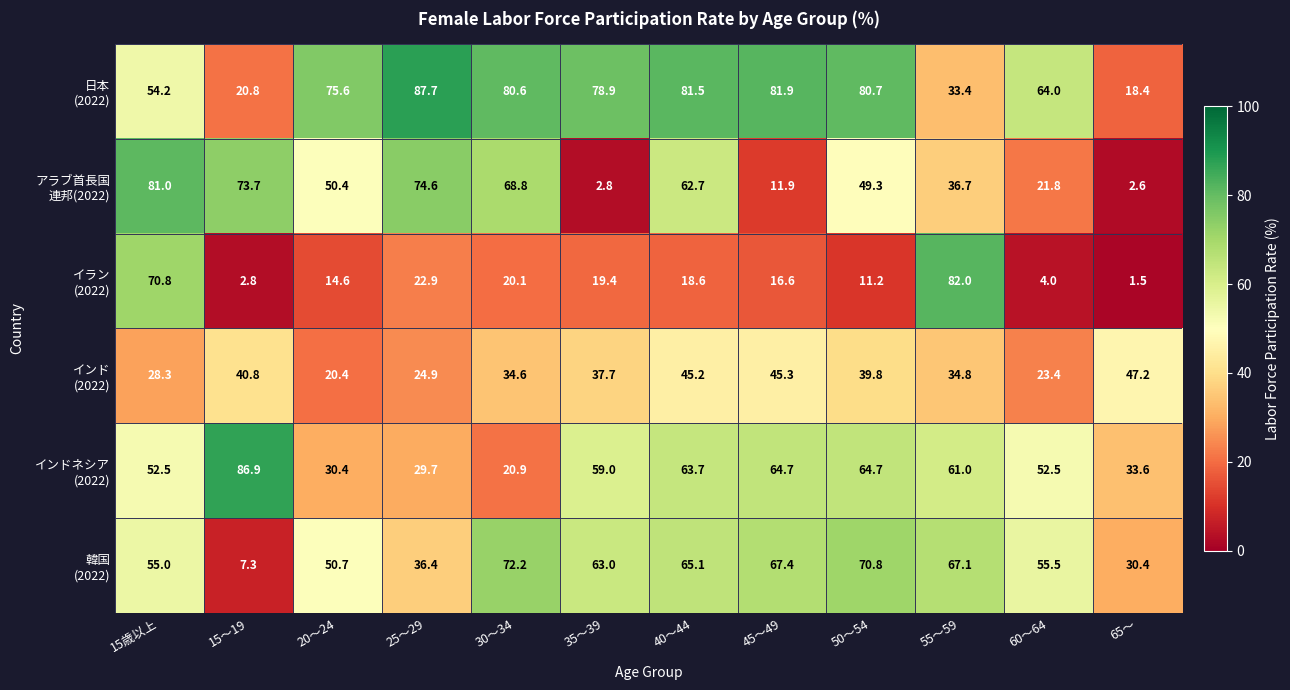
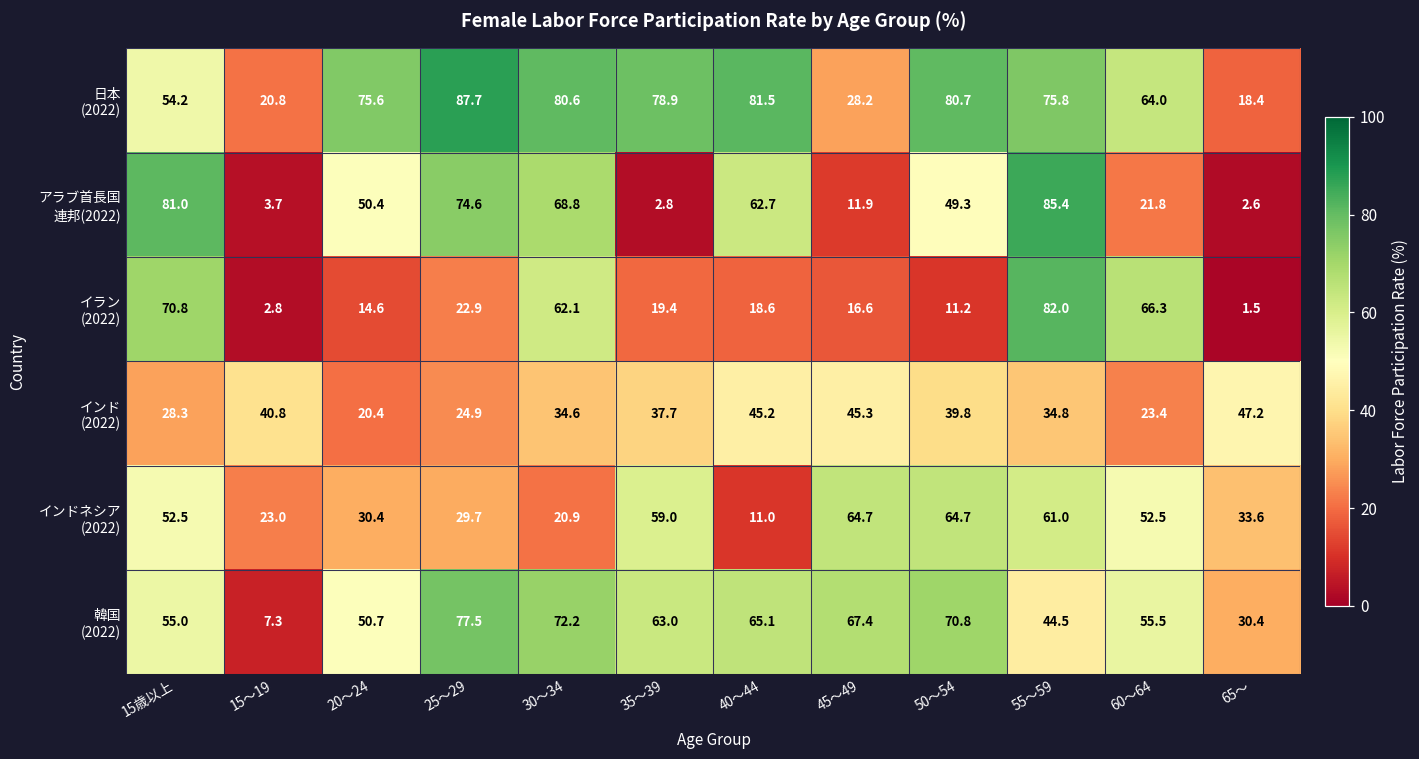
  {
    "日本 (2022)": {
      "15歳以上": 54.2,
      "15～19": 20.8,
      "20～24": 75.6,
      "25～29": 87.7,
      "30～34": 80.6,
      "35～39": 78.9,
      "40～44": 81.5,
-     "45～49": 81.9,
+     "45～49": 28.2,
      "50～54": 80.7,
-     "55～59": 33.4,
+     "55～59": 75.8,
      "60～64": 64.0,
      "65～": 18.4
    },
    "アラブ首長国 連邦(2022)": {
      "15歳以上": 81.0,
-     "15～19": 73.7,
+     "15～19": 3.7,
      "20～24": 50.4,
      "25～29": 74.6,
      "30～34": 68.8,
      "35～39": 2.8,
      "40～44": 62.7,
      "45～49": 11.9,
      "50～54": 49.3,
-     "55～59": 36.7,
+     "55～59": 85.4,
      "60～64": 21.8,
      "65～": 2.6
    },
    "イラン (2022)": {
      "15歳以上": 70.8,
      "15～19": 2.8,
      "20～24": 14.6,
      "25～29": 22.9,
-     "30～34": 20.1,
+     "30～34": 62.1,
      "35～39": 19.4,
      "40～44": 18.6,
      "45～49": 16.6,
      "50～54": 11.2,
      "55～59": 82.0,
-     "60～64": 4.0,
+     "60～64": 66.3,
      "65～": 1.5
    },
    "インド (2022)": {
      "15歳以上": 28.3,
      "15～19": 40.8,
      "20～24": 20.4,
      "25～29": 24.9,
      "30～34": 34.6,
      "35～39": 37.7,
      "40～44": 45.2,
      "45～49": 45.3,
      "50～54": 39.8,
      "55～59": 34.8,
      "60～64": 23.4,
      "65～": 47.2
    },
    "インドネシア (2022)": {
      "15歳以上": 52.5,
-     "15～19": 86.9,
+     "15～19": 23.0,
      "20～24": 30.4,
      "25～29": 29.7,
      "30～34": 20.9,
      "35～39": 59.0,
-     "40～44": 63.7,
+     "40～44": 11.0,
      "45～49": 64.7,
      "50～54": 64.7,
      "55～59": 61.0,
      "60～64": 52.5,
      "65～": 33.6
    },
    "韓国 (2022)": {
      "15歳以上": 55.0,
      "15～19": 7.3,
      "20～24": 50.7,
-     "25～29": 36.4,
+     "25～29": 77.5,
      "30～34": 72.2,
      "35～39": 63.0,
      "40～44": 65.1,
      "45～49": 67.4,
      "50～54": 70.8,
-     "55～59": 67.1,
+     "55～59": 44.5,
      "60～64": 55.5,
      "65～": 30.4
    }
  }
